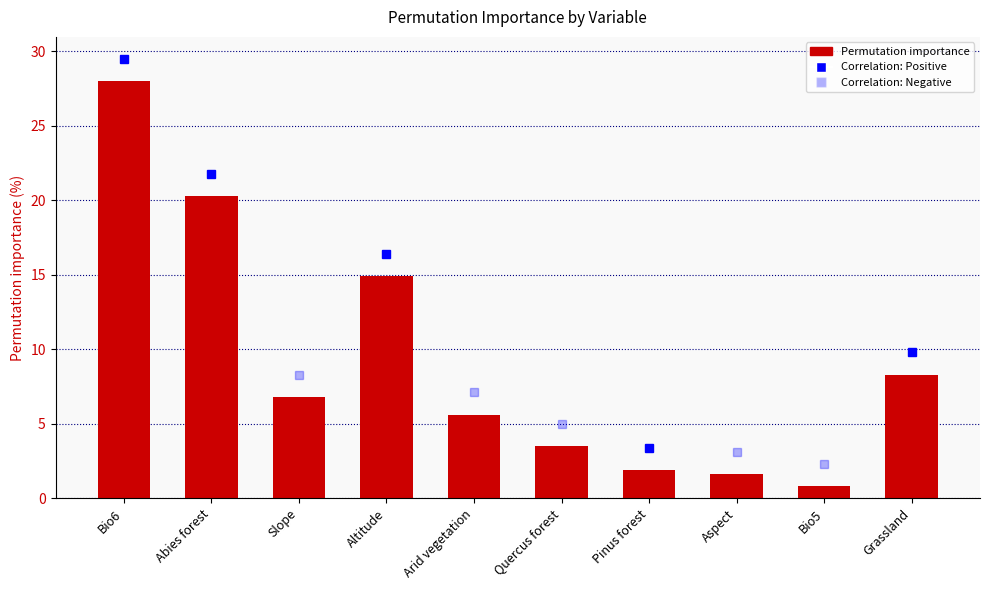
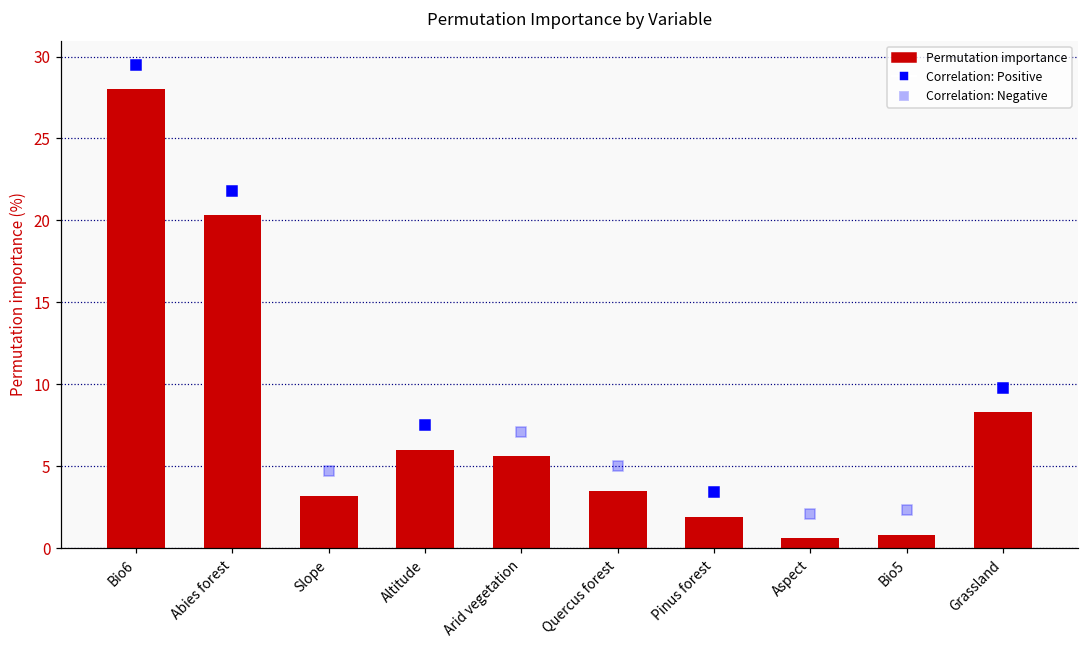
  {
    "Permutation importance": {
      "Bio6": 28.0,
      "Abies forest": 20.3,
-     "Slope": 6.8,
-     "Altitude": 14.9,
+     "Slope": 3.2,
+     "Altitude": 6.0,
      "Arid vegetation": 5.6,
      "Quercus forest": 3.5,
      "Pinus forest": 1.9,
-     "Aspect": 1.6,
+     "Aspect": 0.6,
      "Bio5": 0.8,
      "Grassland": 8.3
    }
  }
